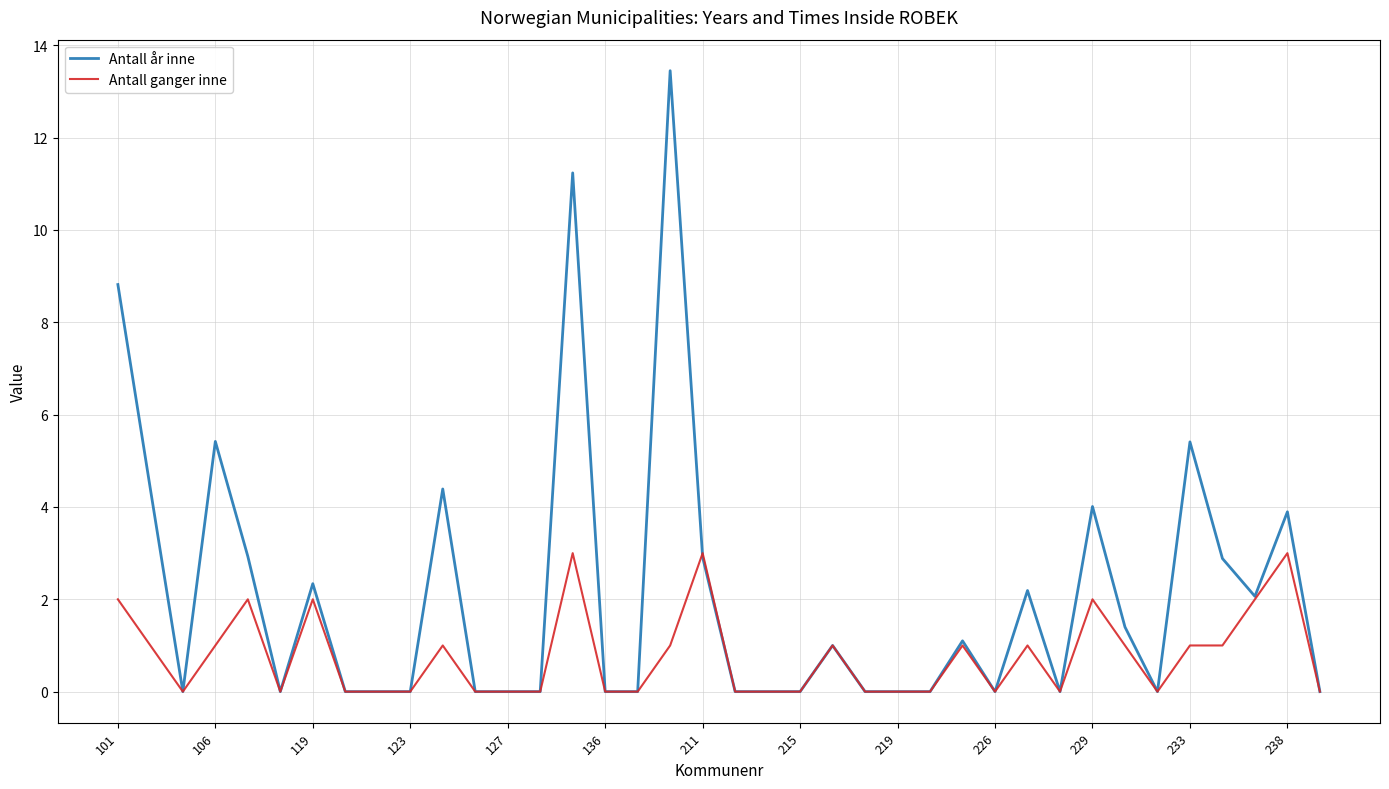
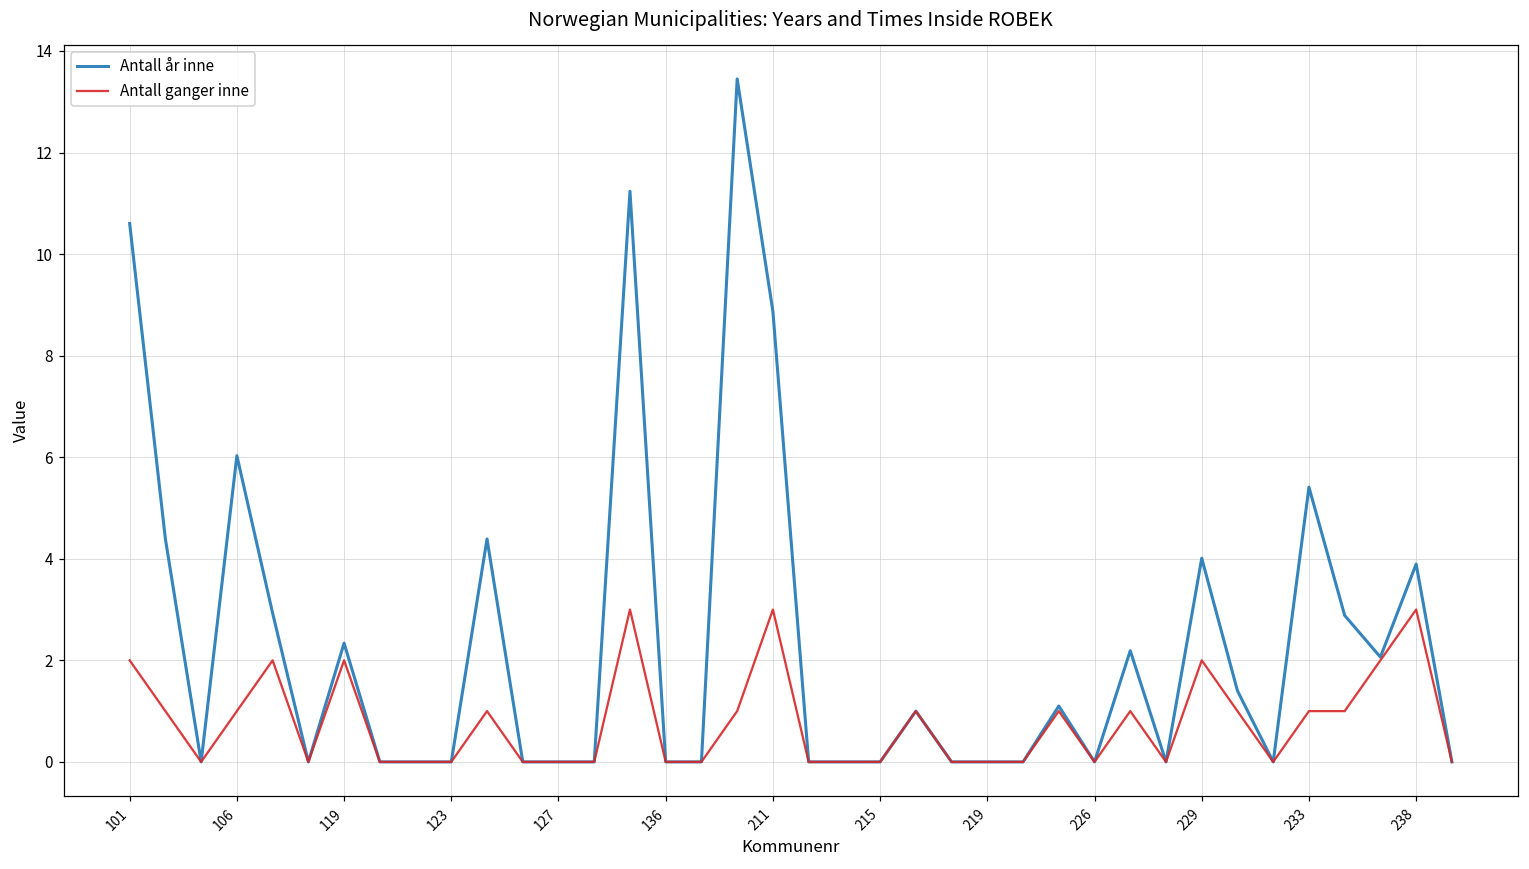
  {
    "Antall år inne": {
-     "101": 8.8,
-     "106": 5.4,
+     "101": 10.6,
+     "106": 6.0,
      "119": 2.3,
-     "211": 2.9,
+     "211": 8.9,
      "229": 4.0,
      "233": 5.4,
      "238": 3.9
    },
    "Antall ganger inne": {
      "101": 2.0,
      "106": 1.0,
      "119": 2.0,
      "211": 3.0,
      "229": 2.0,
      "233": 1.0,
      "238": 3.0
    }
  }
